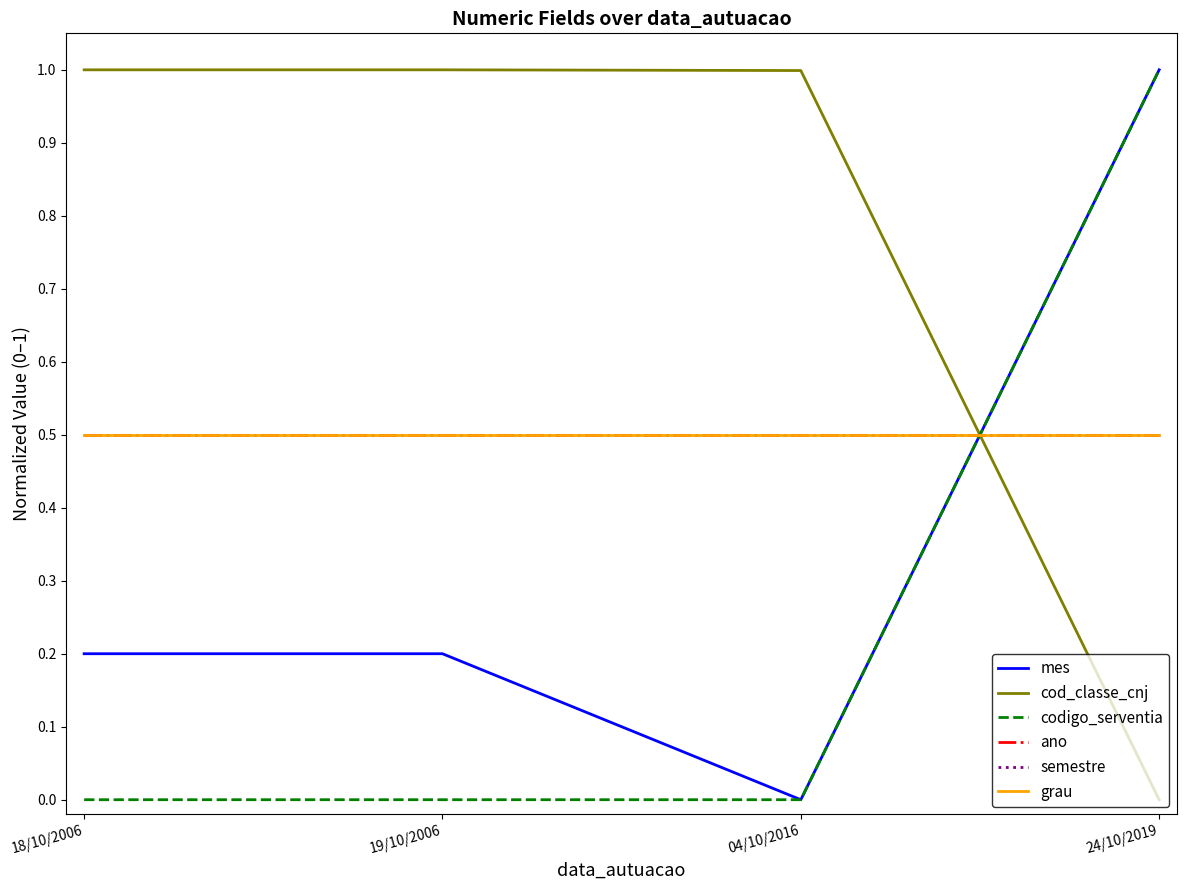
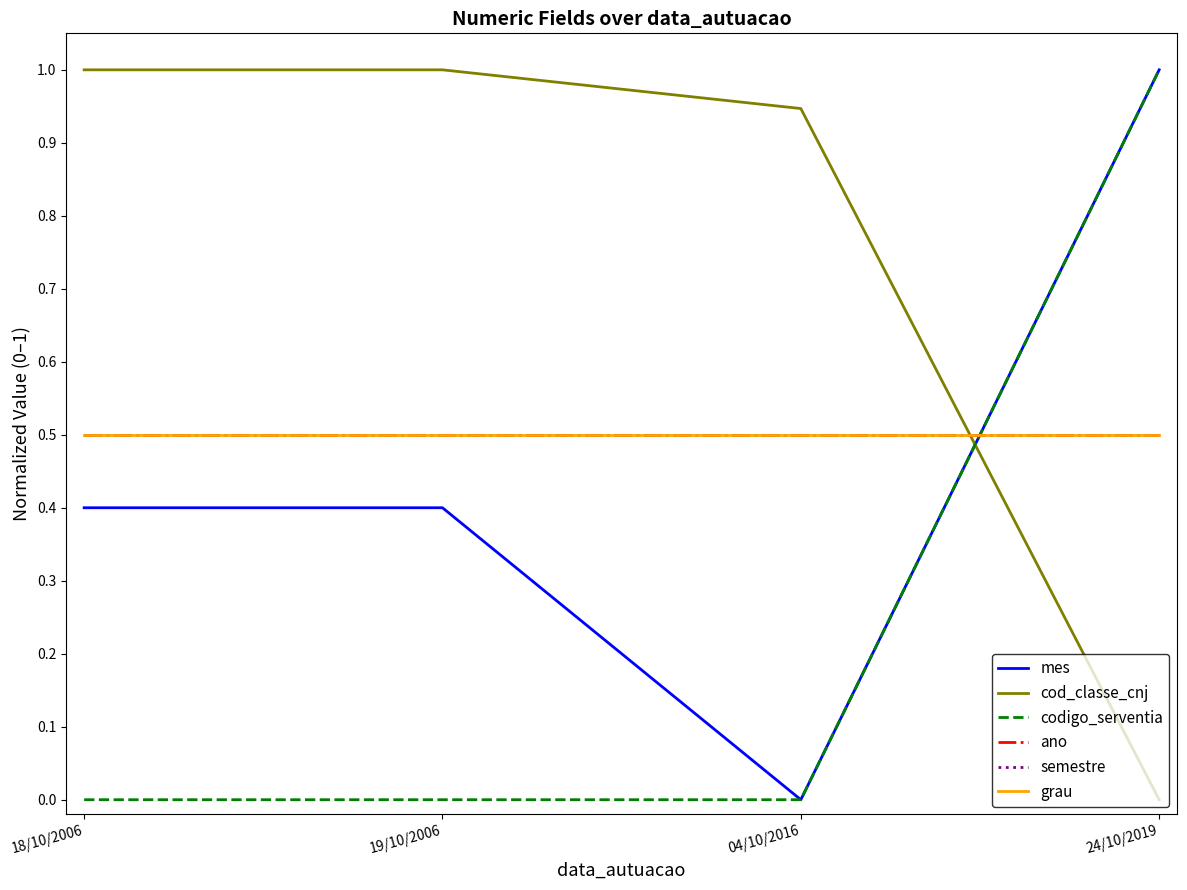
  {
    "mes": {
-     "18/10/2006": 0.20,
-     "19/10/2006": 0.20
+     "18/10/2006": 0.40,
+     "19/10/2006": 0.40
    },
    "cod_classe_cnj": {
      "18/10/2006": 1.00,
      "19/10/2006": 1.00,
-     "04/10/2016": 1.00
+     "04/10/2016": 0.95
    },
    "codigo_serventia": {
      "18/10/2006": 0.00,
      "19/10/2006": 0.00
    },
    "grau": {
      "18/10/2006": 0.50,
      "19/10/2006": 0.50,
      "04/10/2016": 0.50,
      "24/10/2019": 0.50
    }
  }
